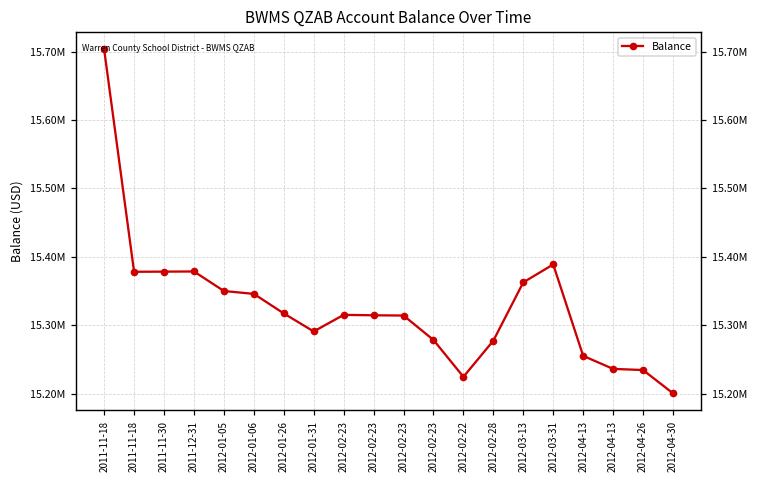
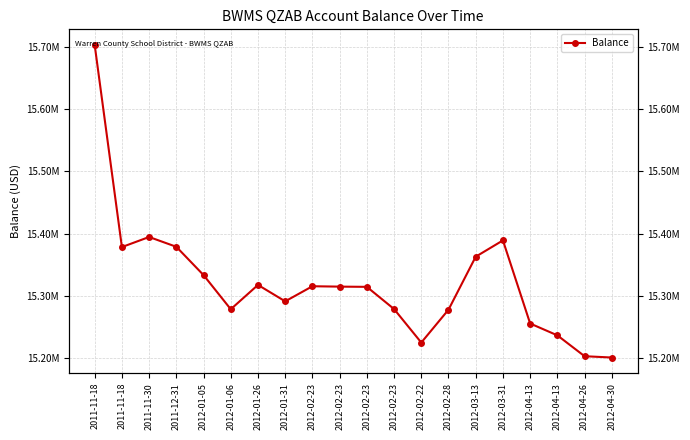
  {
-   "2011-11-30": 15380000,
+   "2011-11-30": 15390000,
    "2011-12-31": 15380000,
-   "2012-01-05": 15350000,
-   "2012-01-06": 15350000,
+   "2012-01-05": 15330000,
+   "2012-01-06": 15280000,
    "2012-01-26": 15320000,
    "2012-01-31": 15290000,
    "2012-02-22": 15220000,
    "2012-02-28": 15280000,
    "2012-03-13": 15360000,
    "2012-03-31": 15390000,
-   "2012-04-26": 15230000,
+   "2012-04-26": 15200000,
    "2012-04-30": 15200000
  }
